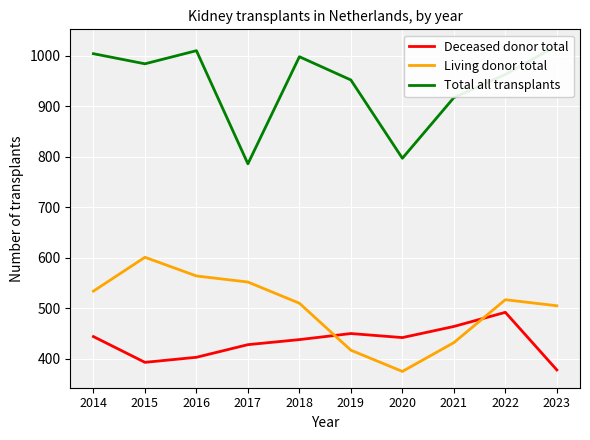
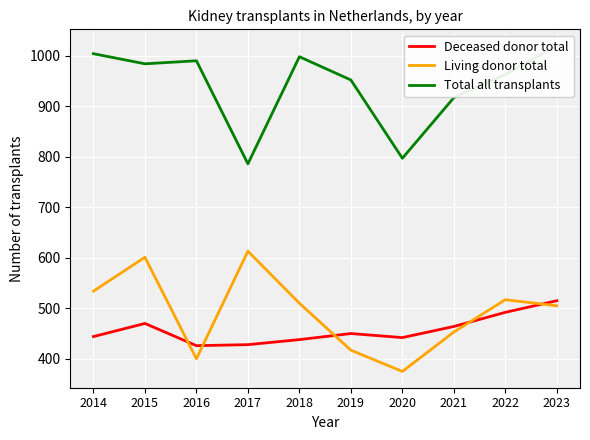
  {
    "Deceased donor total": {
      "2014": 440,
-     "2015": 390,
-     "2016": 400,
+     "2015": 470,
+     "2016": 430,
      "2017": 430,
      "2018": 440,
      "2019": 450,
      "2020": 440,
      "2021": 460,
      "2022": 490,
-     "2023": 380
+     "2023": 520
    },
    "Living donor total": {
      "2014": 530,
      "2015": 600,
-     "2016": 560,
-     "2017": 550,
+     "2016": 400,
+     "2017": 610,
      "2018": 510,
      "2019": 420,
      "2020": 380,
-     "2021": 430,
+     "2021": 450,
      "2022": 520,
      "2023": 510
    },
    "Total all transplants": {
      "2014": 1000,
      "2015": 980,
-     "2016": 1010,
+     "2016": 990,
      "2017": 790,
      "2018": 1000,
      "2019": 950,
      "2020": 800,
      "2021": 920
    }
  }
